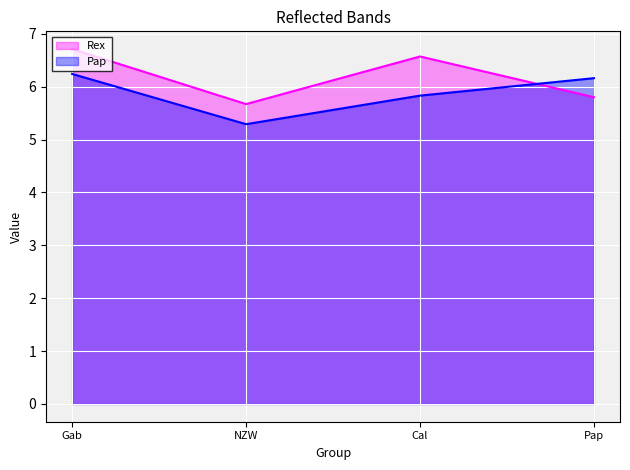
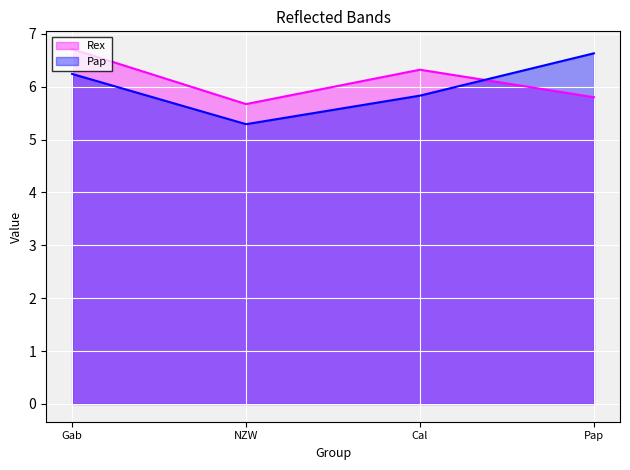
  {
    "Rex": {
      "NZW": 5.7,
-     "Cal": 6.6,
+     "Cal": 6.3,
      "Pap": 5.8
    },
    "Pap": {
      "Gab": 6.2,
      "NZW": 5.3,
      "Cal": 5.8,
-     "Pap": 6.2
+     "Pap": 6.6
    }
  }
